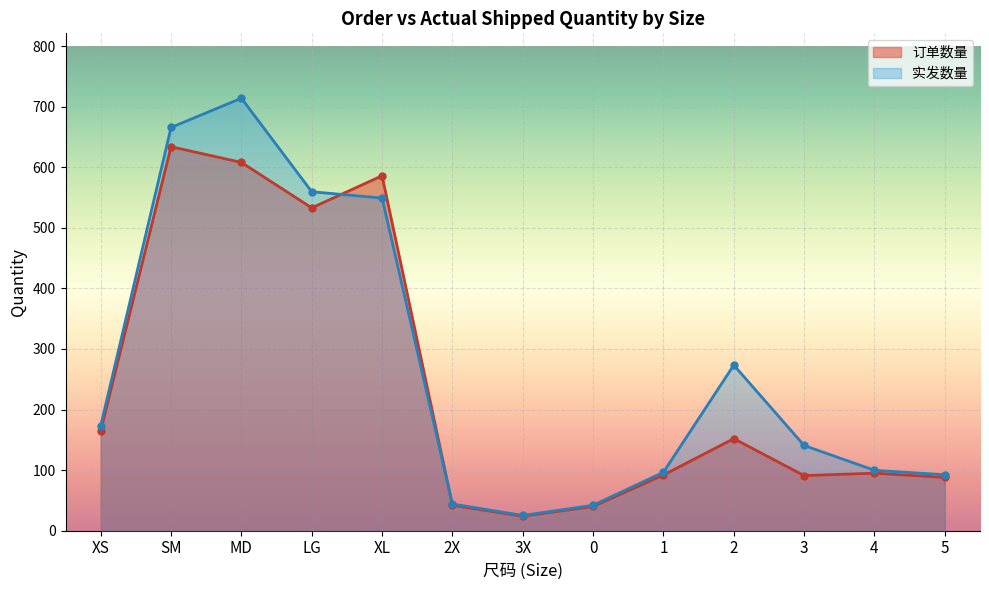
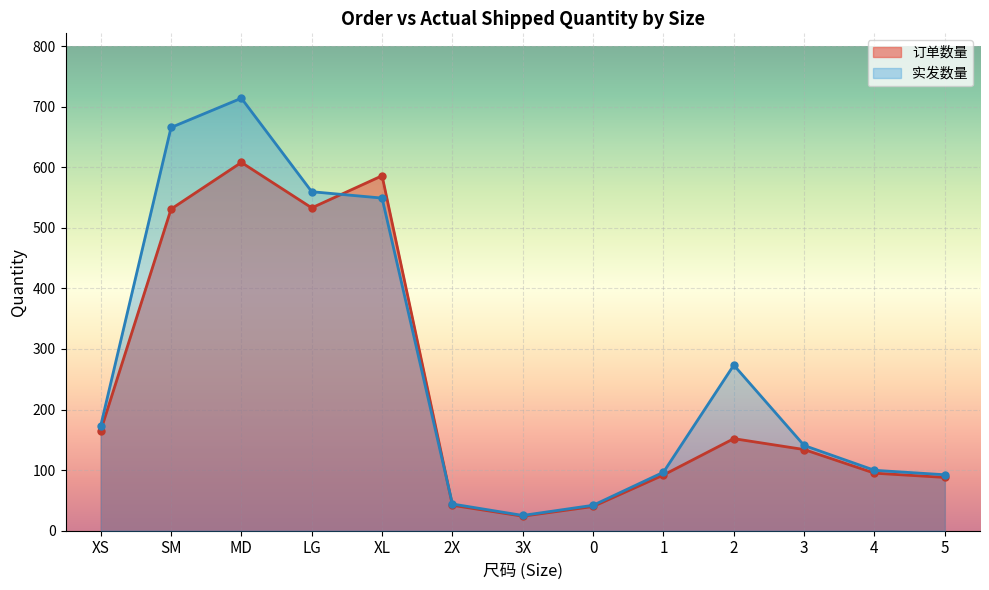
  {
    "订单数量": {
      "XS": 170,
-     "SM": 630,
+     "SM": 530,
      "MD": 610,
      "LG": 530,
      "XL": 590,
      "1": 90,
      "2": 150,
-     "3": 90,
+     "3": 130,
      "4": 100,
      "5": 90
    },
    "实发数量": {
      "XS": 170,
      "SM": 670,
      "MD": 710,
      "LG": 560,
      "XL": 550,
      "1": 100,
      "2": 270,
      "3": 140,
      "4": 100,
      "5": 90
    }
  }
